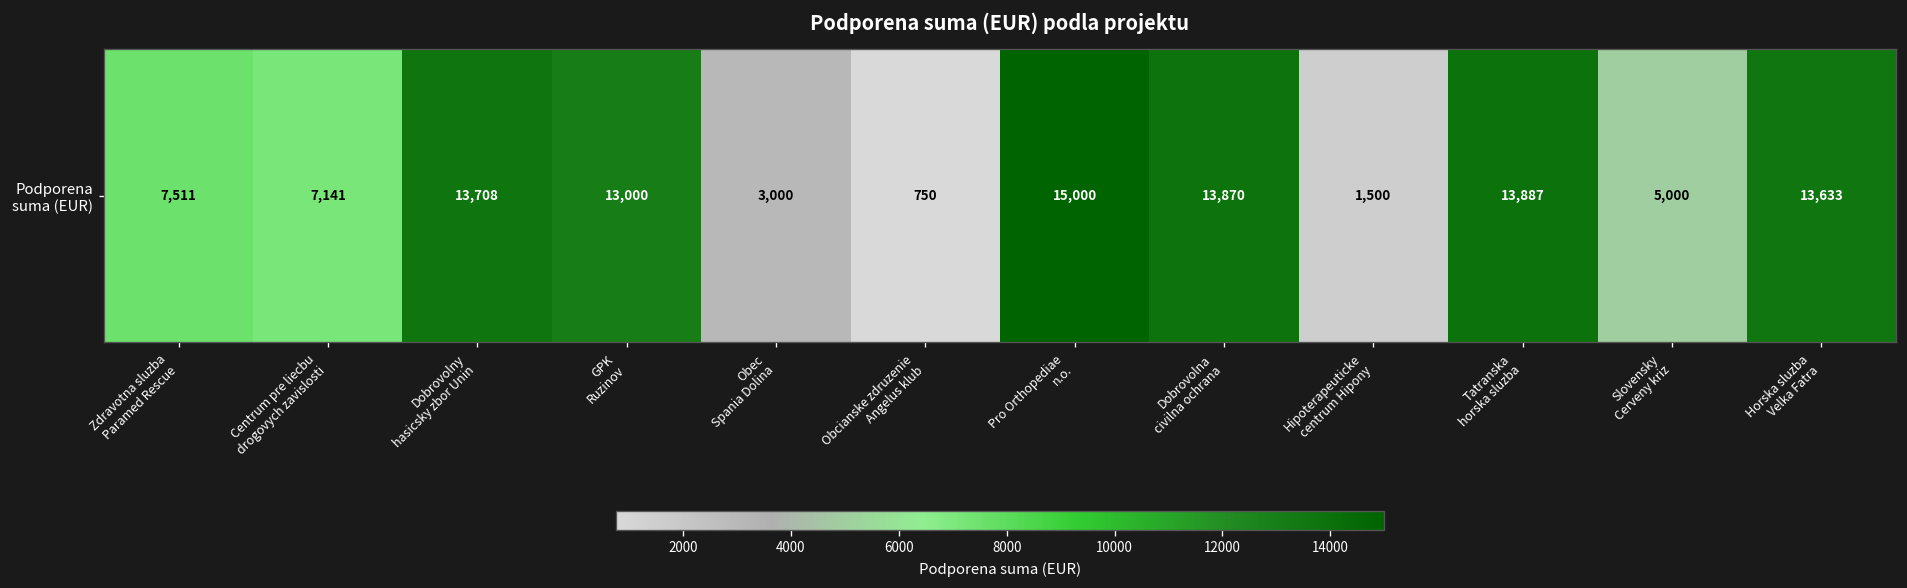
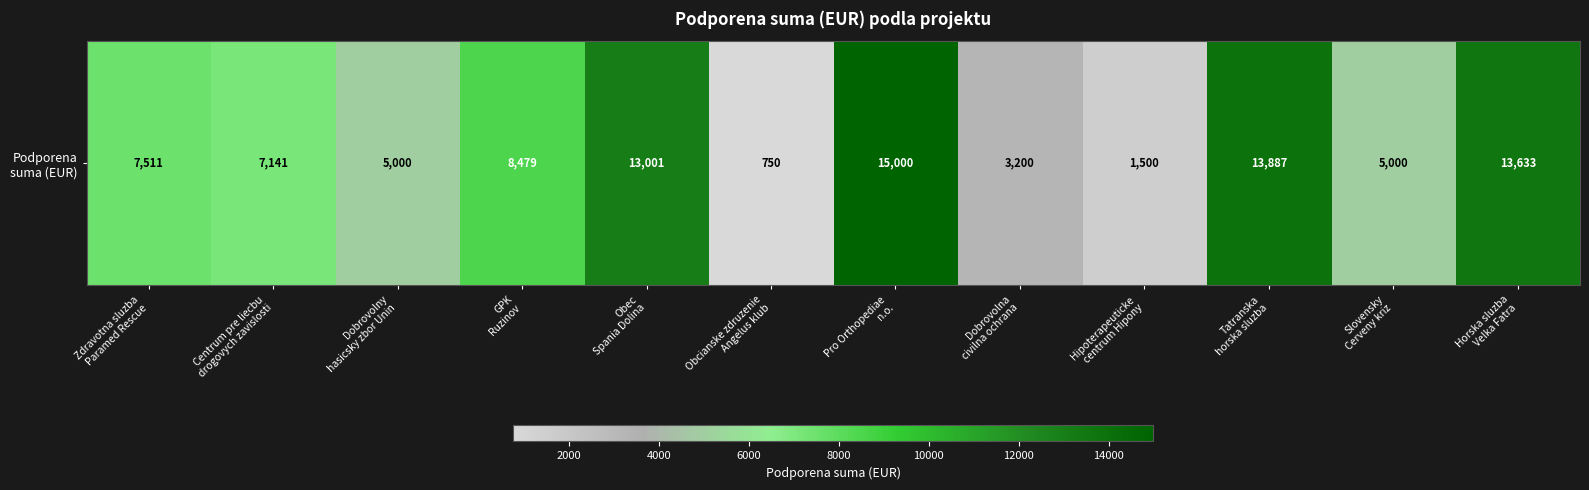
  {
    "Podporena suma (EUR)": {
      "Zdravotna sluzba Paramed Rescue": "7,511",
      "Centrum pre liecbu drogovych zavislosti": "7,141",
-     "Dobrovolny hasicsky zbor Unin": "13,708",
-     "GPK Ruzinov": "13,000",
-     "Obec Spania Dolina": "3,000",
+     "Dobrovolny hasicsky zbor Unin": "5,000",
+     "GPK Ruzinov": "8,479",
+     "Obec Spania Dolina": "13,001",
      "Obcianske zdruzenie Angelus klub": "750",
      "Pro Orthopediae n.o.": "15,000",
-     "Dobrovolna civilna ochrana": "13,870",
+     "Dobrovolna civilna ochrana": "3,200",
      "Hipoterapeuticke centrum Hipony": "1,500",
      "Tatranska horska sluzba": "13,887",
      "Slovensky Cerveny kriz": "5,000",
      "Horska sluzba Velka Fatra": "13,633"
    }
  }
